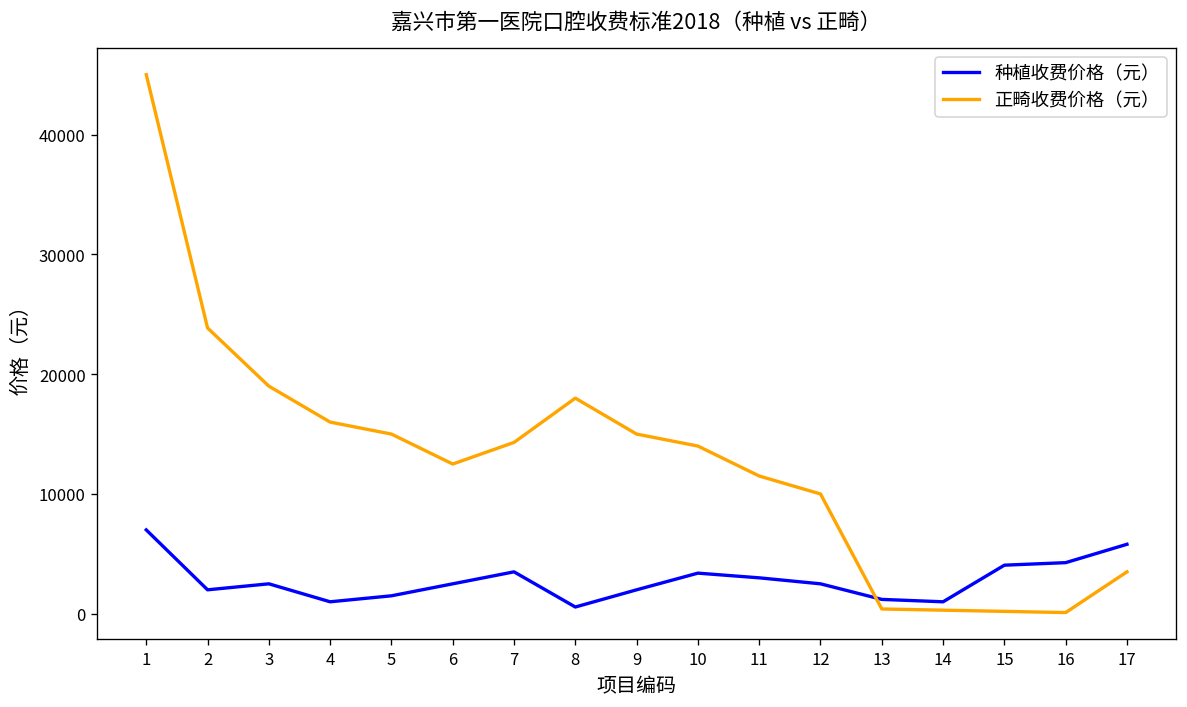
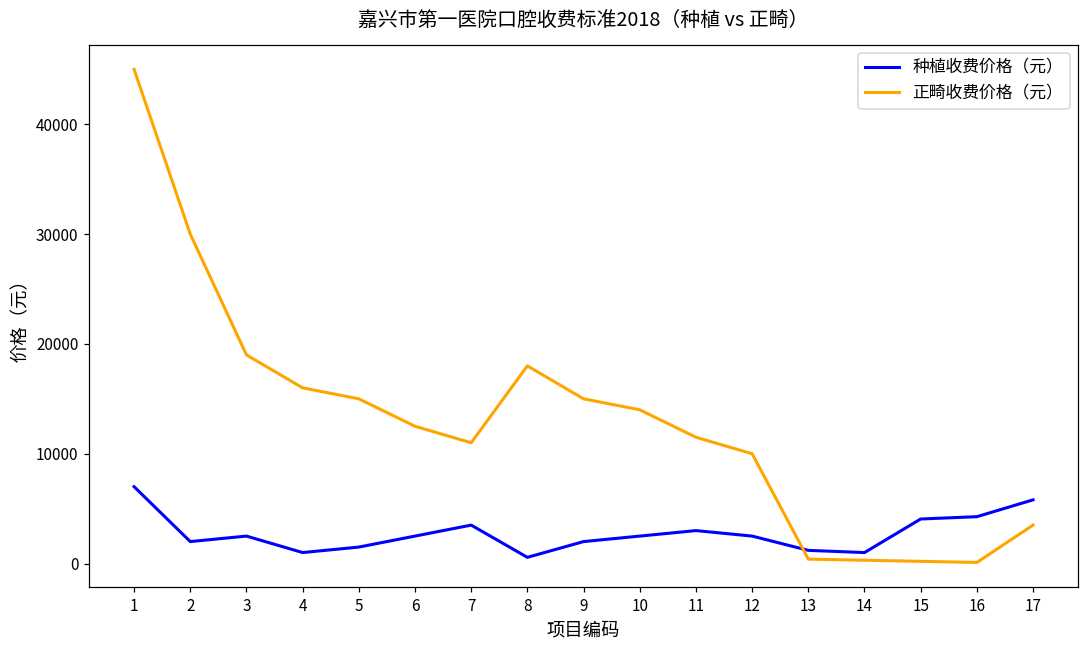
  {
    "种植收费价格（元）": {
      "1": 7000,
      "2": 2000,
      "3": 3000,
      "4": 1000,
      "5": 2000,
      "6": 3000,
      "7": 4000,
      "8": 1000,
      "9": 2000,
-     "10": 3400,
+     "10": 2500,
      "11": 3000,
      "12": 3000,
      "13": 1000,
      "14": 1000,
      "15": 4000,
      "16": 4000,
      "17": 6000
    },
    "正畸收费价格（元）": {
      "1": 45000,
-     "2": 24000,
+     "2": 30000,
      "3": 19000,
      "4": 16000,
      "5": 15000,
      "6": 13000,
-     "7": 14000,
+     "7": 11000,
      "8": 18000,
      "9": 15000,
      "10": 14000,
      "11": 12000,
      "12": 10000,
      "13": 0,
      "14": 0,
      "15": 0,
      "16": 0,
      "17": 4000
    }
  }
